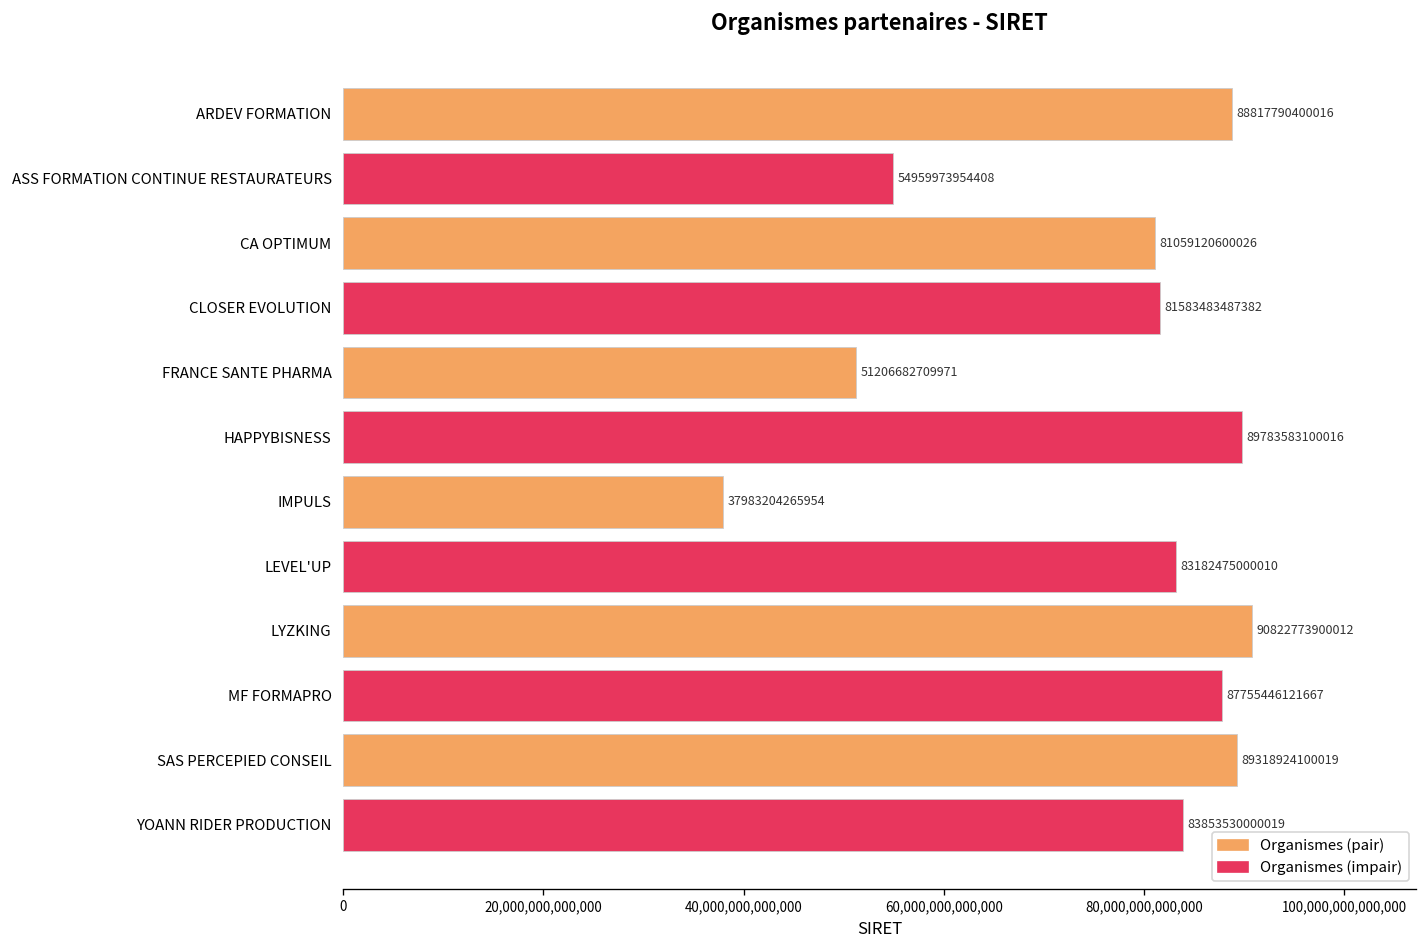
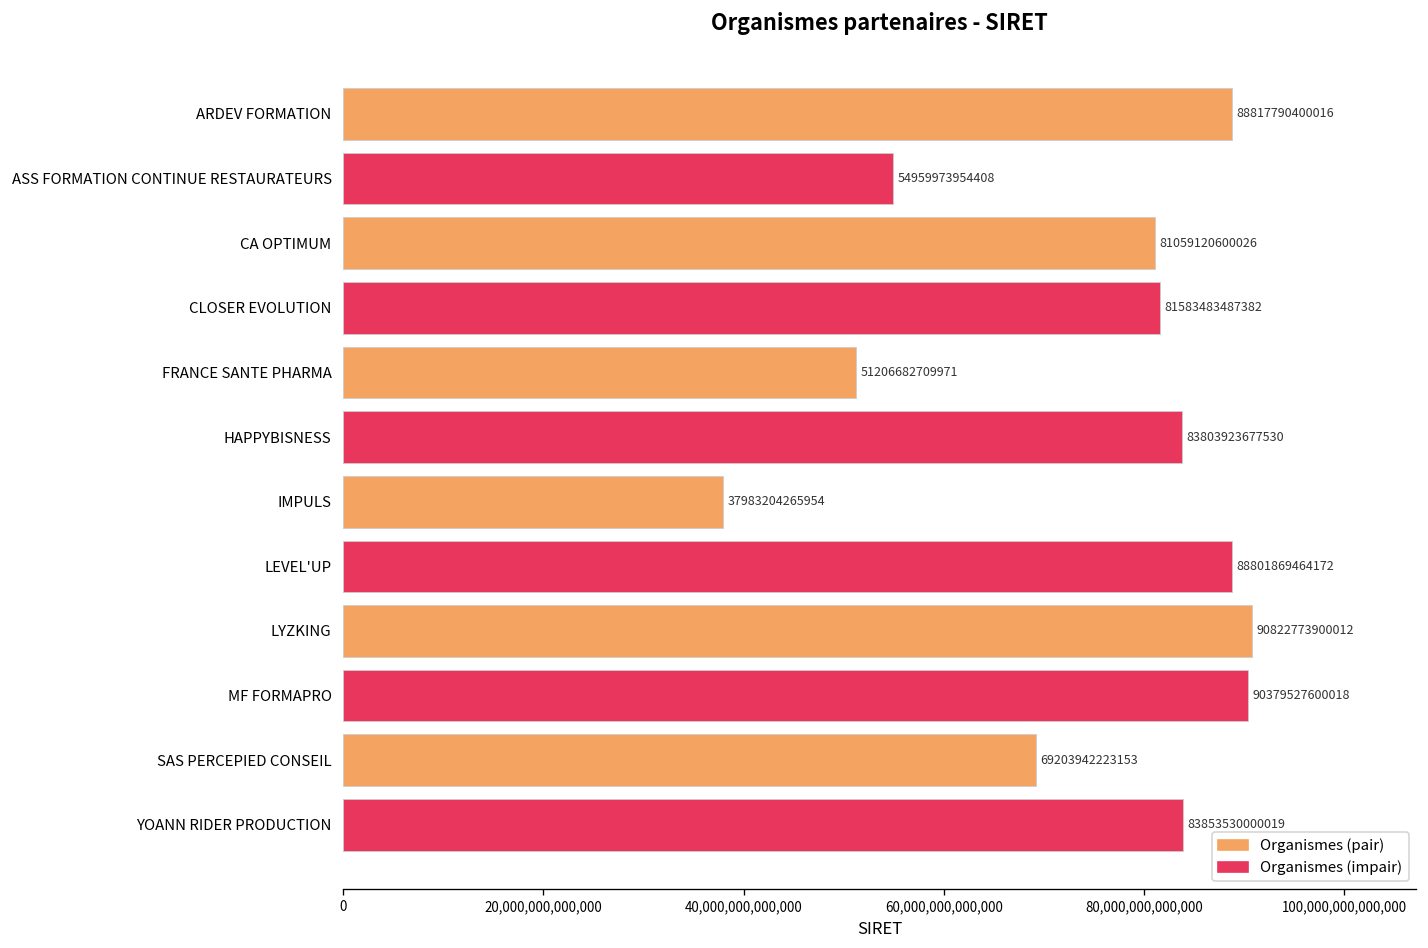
  {
    "ARDEV FORMATION": 88817790400016,
    "ASS FORMATION CONTINUE RESTAURATEURS": 54959973954408,
    "CA OPTIMUM": 81059120600026,
    "CLOSER EVOLUTION": 81583483487382,
    "FRANCE SANTE PHARMA": 51206682709971,
-   "HAPPYBISNESS": 89783583100016,
+   "HAPPYBISNESS": 83803923677530,
    "IMPULS": 37983204265954,
-   "LEVEL'UP": 83182475000010,
+   "LEVEL'UP": 88801869464172,
    "LYZKING": 90822773900012,
-   "MF FORMAPRO": 87755446121667,
-   "SAS PERCEPIED CONSEIL": 89318924100019
+   "MF FORMAPRO": 90379527600018,
+   "SAS PERCEPIED CONSEIL": 69203942223153
  }
